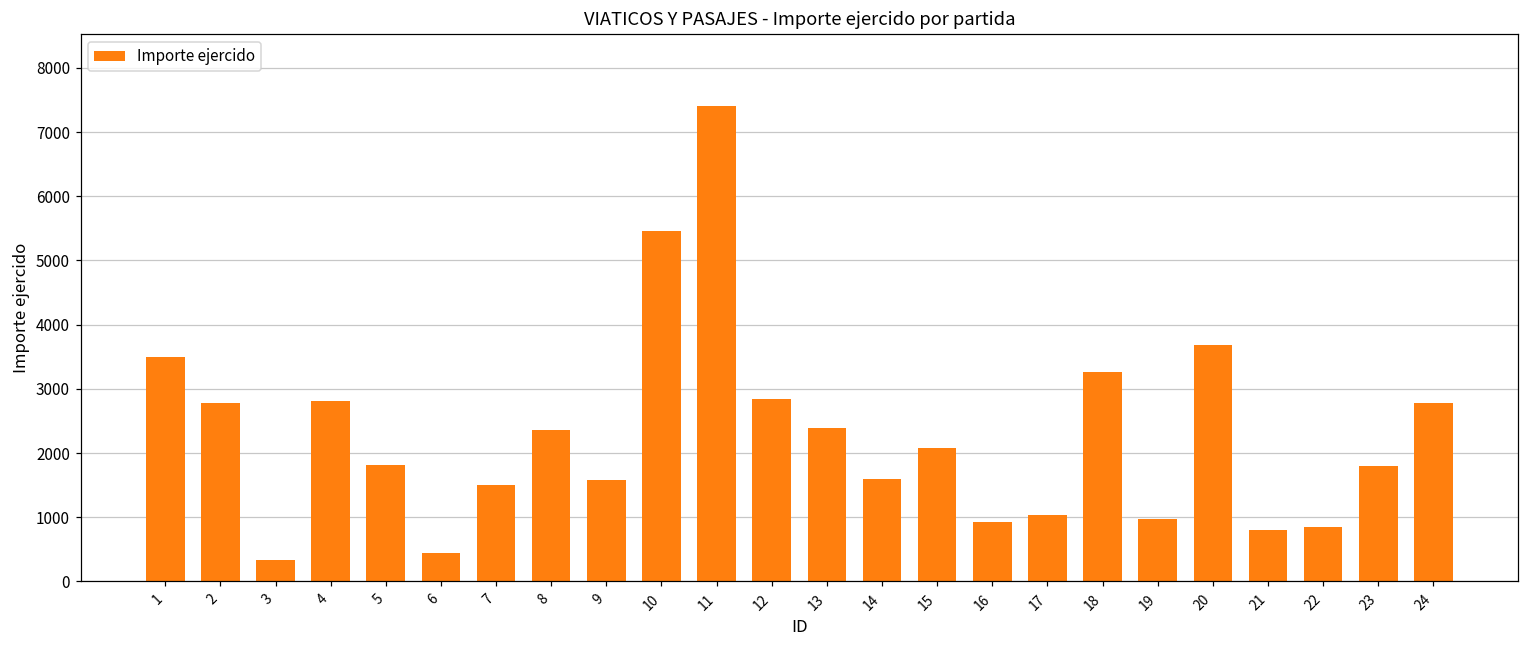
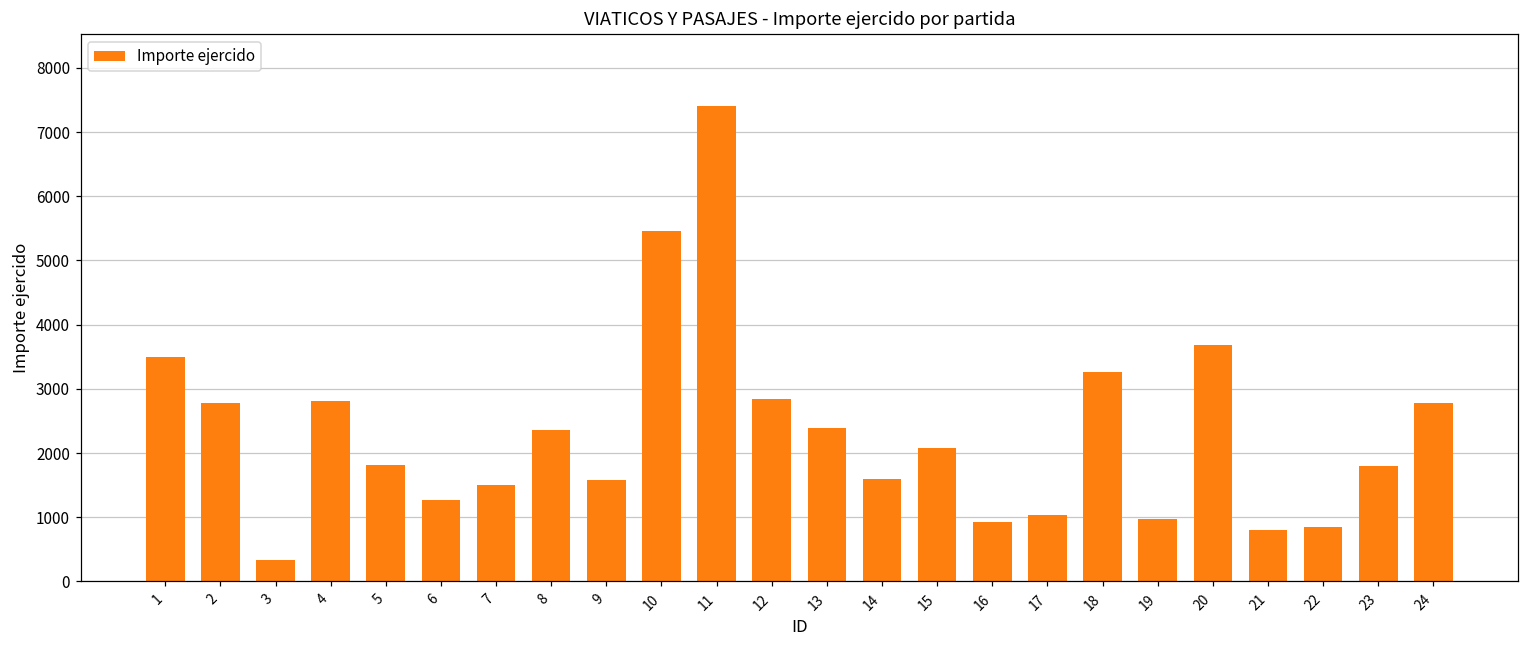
  {
    "1": 3500,
    "2": 2800,
    "3": 300,
    "4": 2800,
    "5": 1800,
-   "6": 400,
+   "6": 1300,
    "7": 1500,
    "8": 2400,
    "9": 1600,
    "10": 5500,
    "11": 7400,
    "12": 2800,
    "13": 2400,
    "14": 1600,
    "15": 2100,
    "16": 900,
    "17": 1000,
    "18": 3300,
    "19": 1000,
    "20": 3700,
    "21": 800,
    "22": 900,
    "23": 1800,
    "24": 2800
  }
